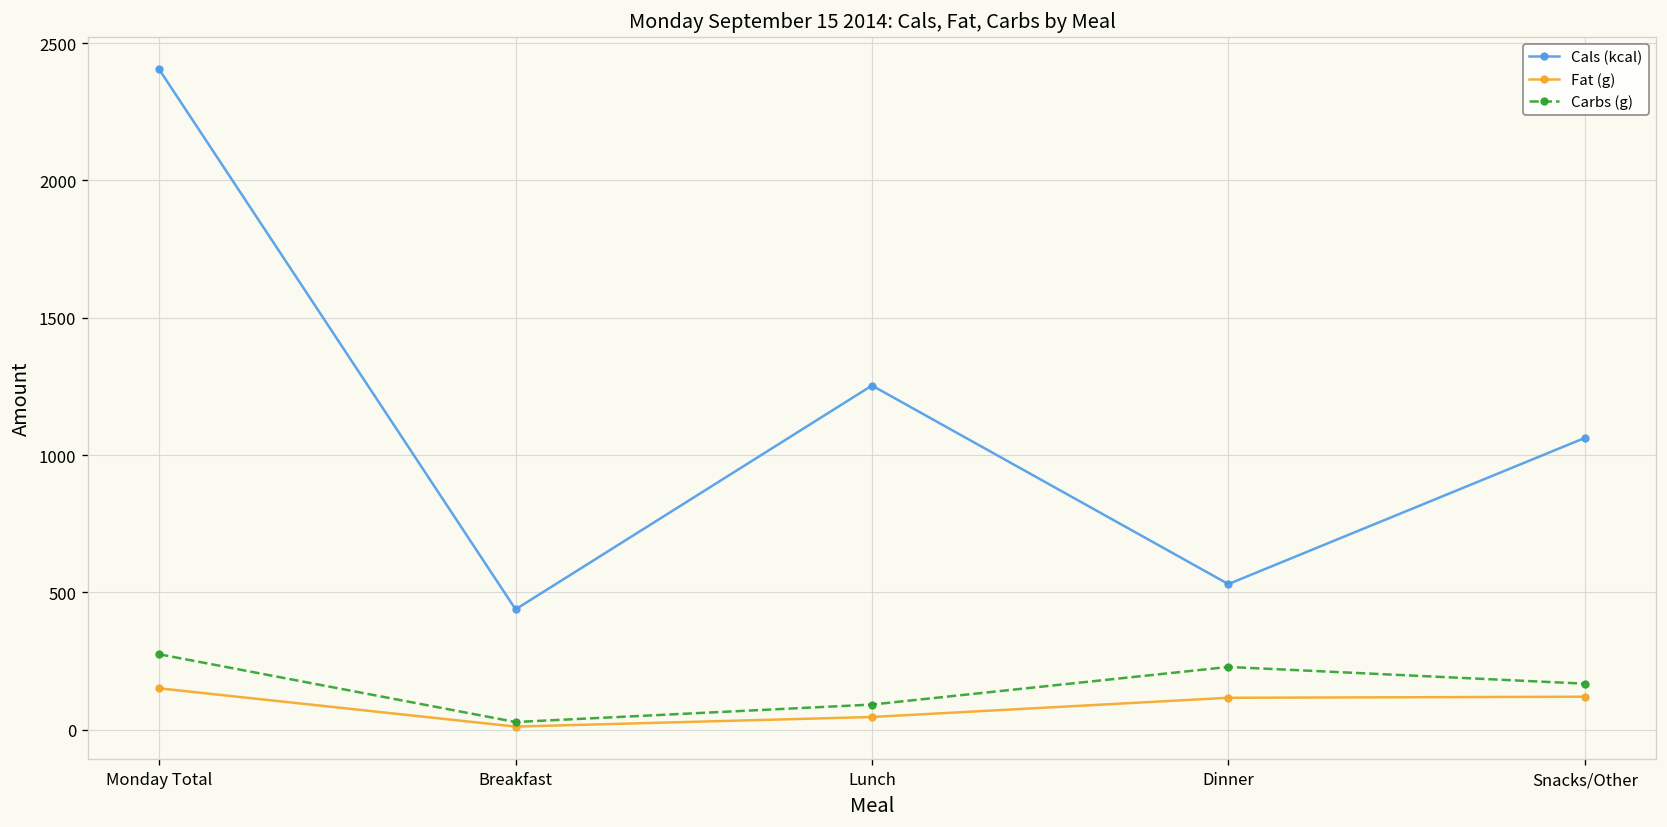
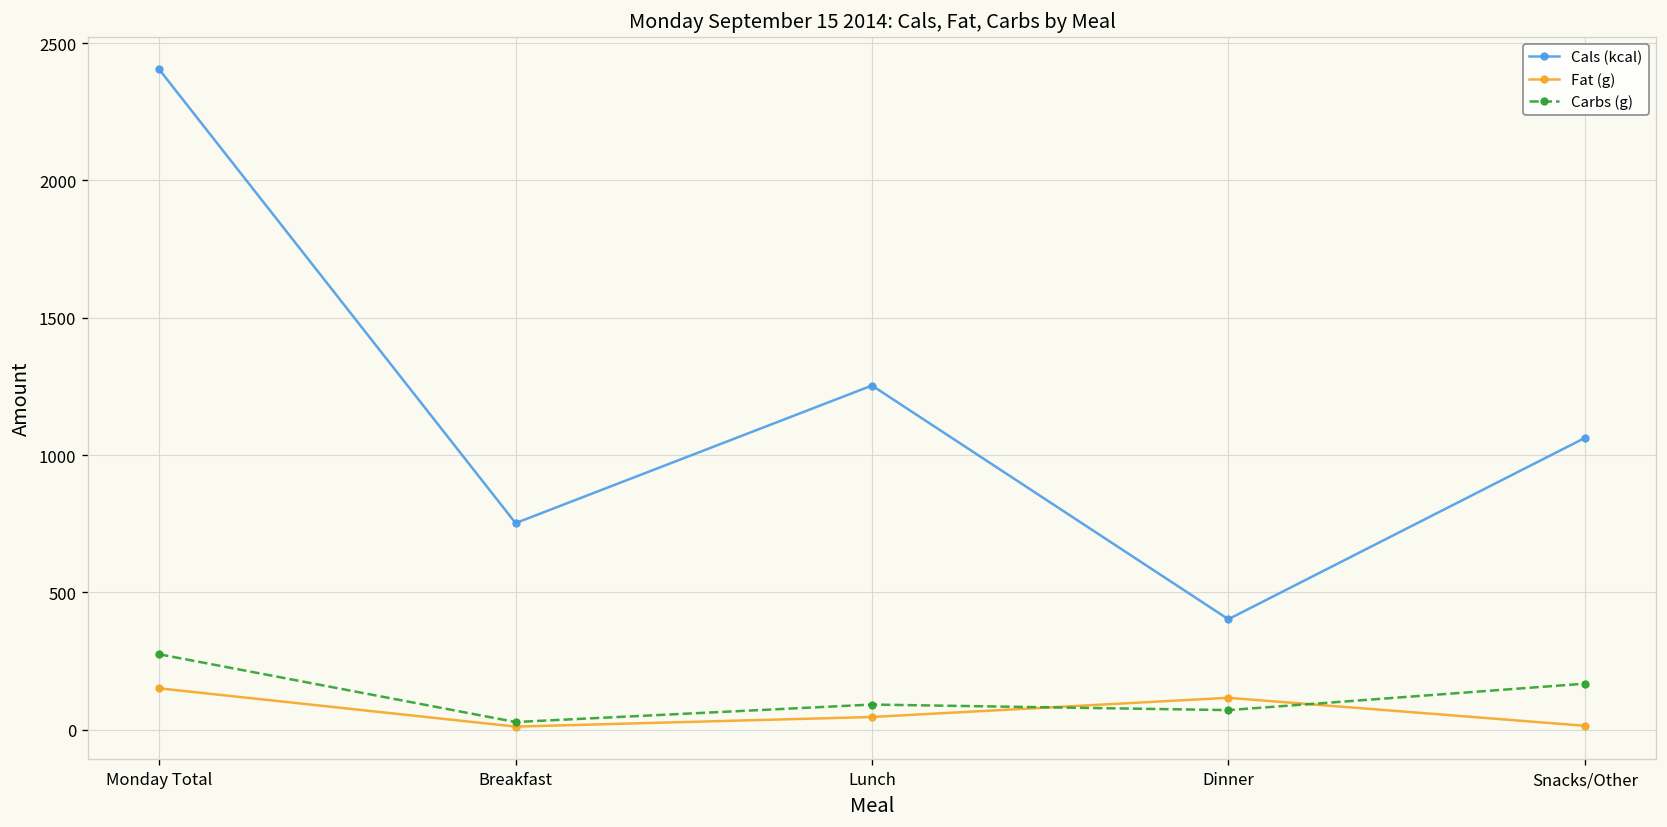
  {
    "Cals (kcal)": {
      "Monday Total": 2400,
-     "Breakfast": 440,
+     "Breakfast": 750,
      "Lunch": 1250,
-     "Dinner": 530,
+     "Dinner": 400,
      "Snacks/Other": 1060
    },
    "Fat (g)": {
      "Monday Total": 150,
      "Breakfast": 10,
      "Lunch": 50,
      "Dinner": 120,
-     "Snacks/Other": 120
+     "Snacks/Other": 10
    },
    "Carbs (g)": {
      "Monday Total": 270,
      "Breakfast": 30,
      "Lunch": 90,
-     "Dinner": 230,
+     "Dinner": 70,
      "Snacks/Other": 170
    }
  }
